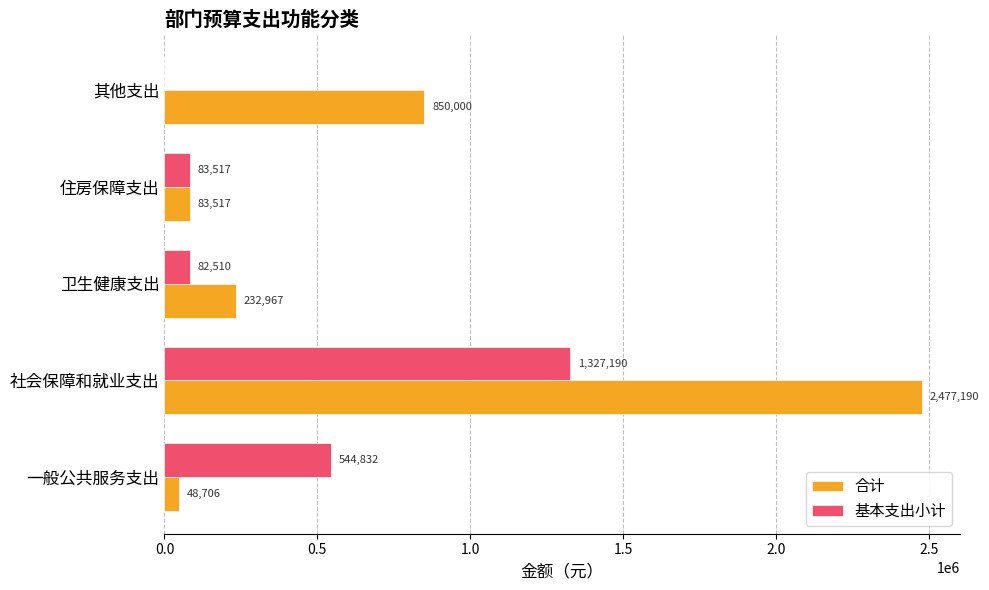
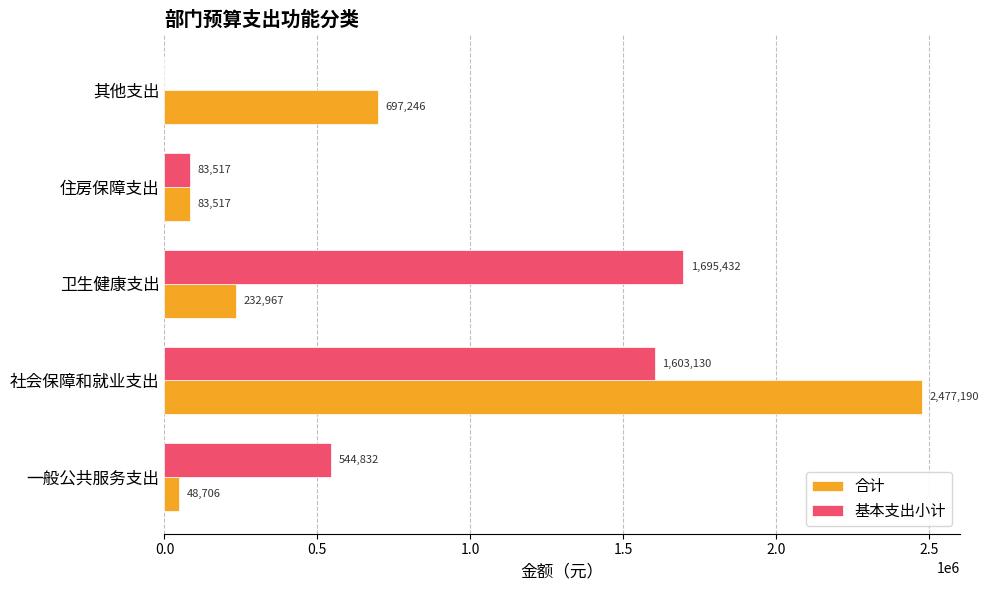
  {
    "合计": {
-     "其他支出": "850,000",
+     "其他支出": "697,246",
      "住房保障支出": "83,517",
      "卫生健康支出": "232,967",
      "社会保障和就业支出": "2,477,190",
      "一般公共服务支出": "48,706"
    },
    "基本支出小计": {
      "住房保障支出": "83,517",
-     "卫生健康支出": "82,510",
-     "社会保障和就业支出": "1,327,190",
+     "卫生健康支出": "1,695,432",
+     "社会保障和就业支出": "1,603,130",
      "一般公共服务支出": "544,832"
    }
  }
